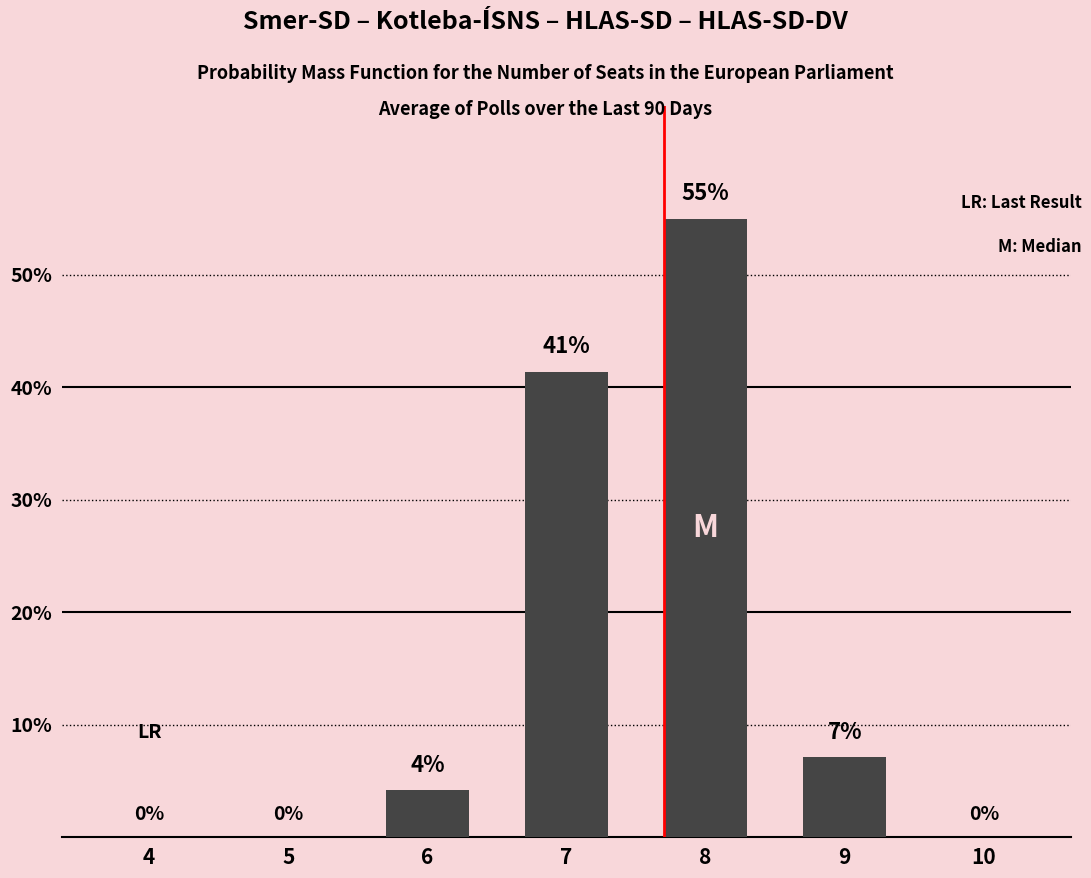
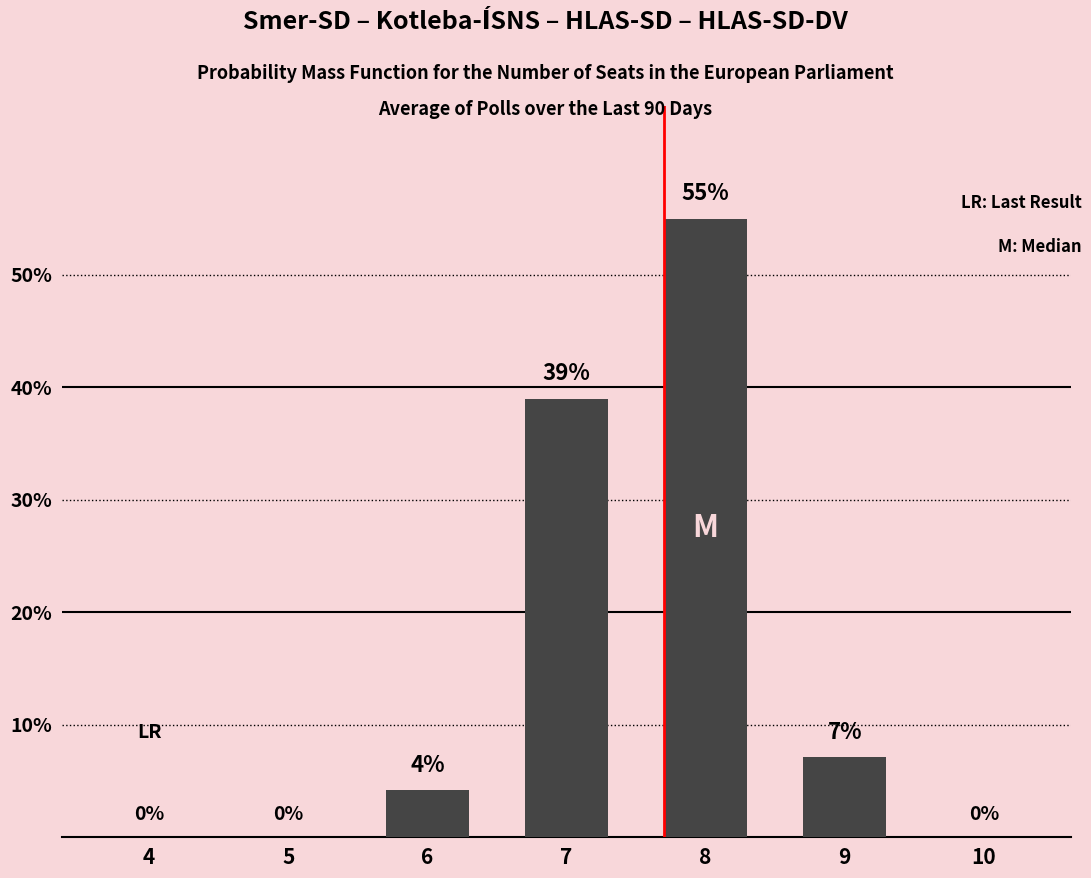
  {
    "4": "0%",
    "5": "0%",
    "6": "4%",
-   "7": "41%",
+   "7": "39%",
    "8": "55%",
    "9": "7%",
    "10": "0%"
  }
